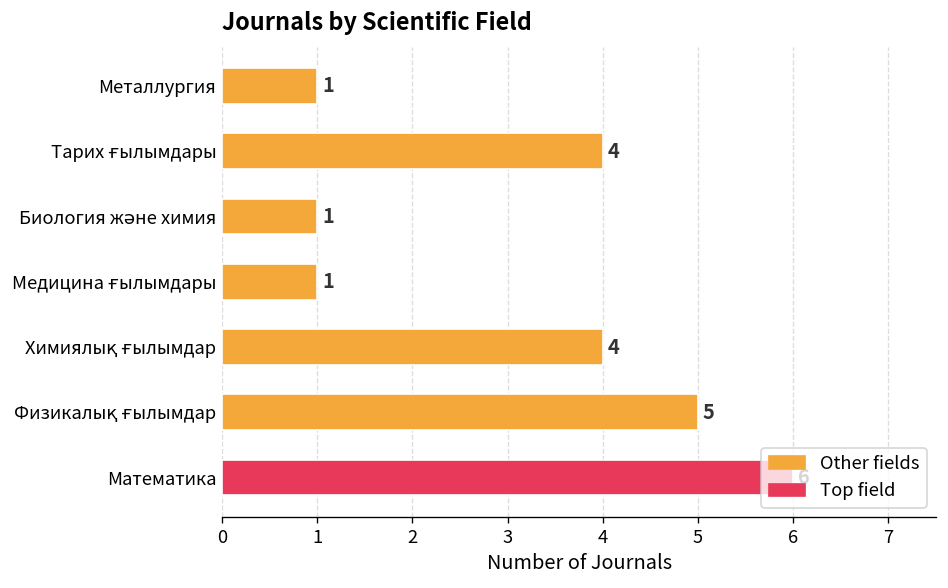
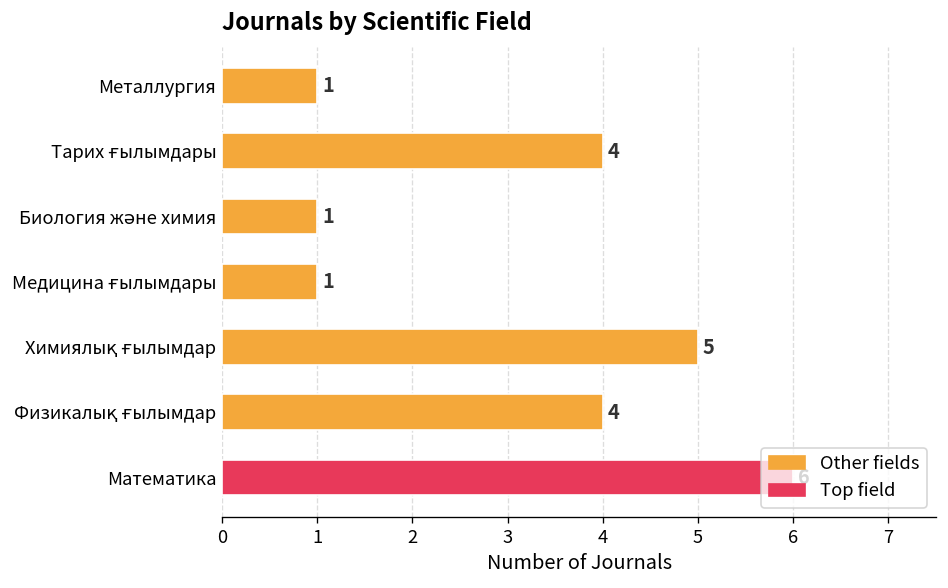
  {
    "Металлургия": 1,
    "Тарих ғылымдары": 4,
    "Биология және химия": 1,
    "Медицина ғылымдары": 1,
-   "Химиялық ғылымдар": 4,
-   "Физикалық ғылымдар": 5
+   "Химиялық ғылымдар": 5,
+   "Физикалық ғылымдар": 4
  }
